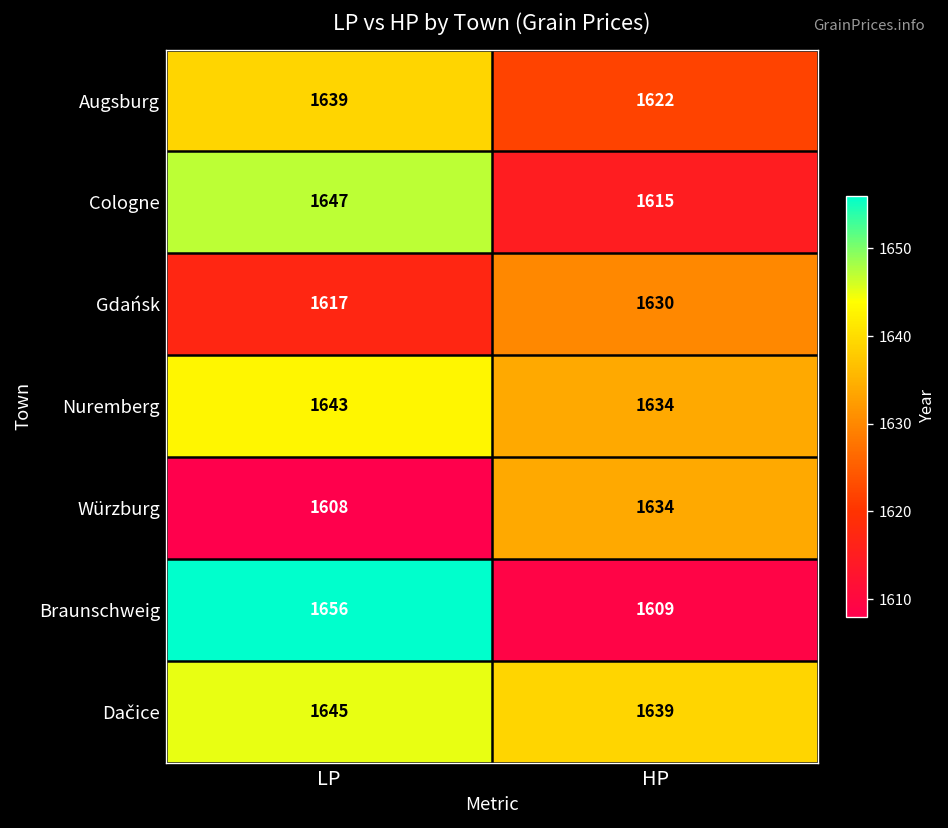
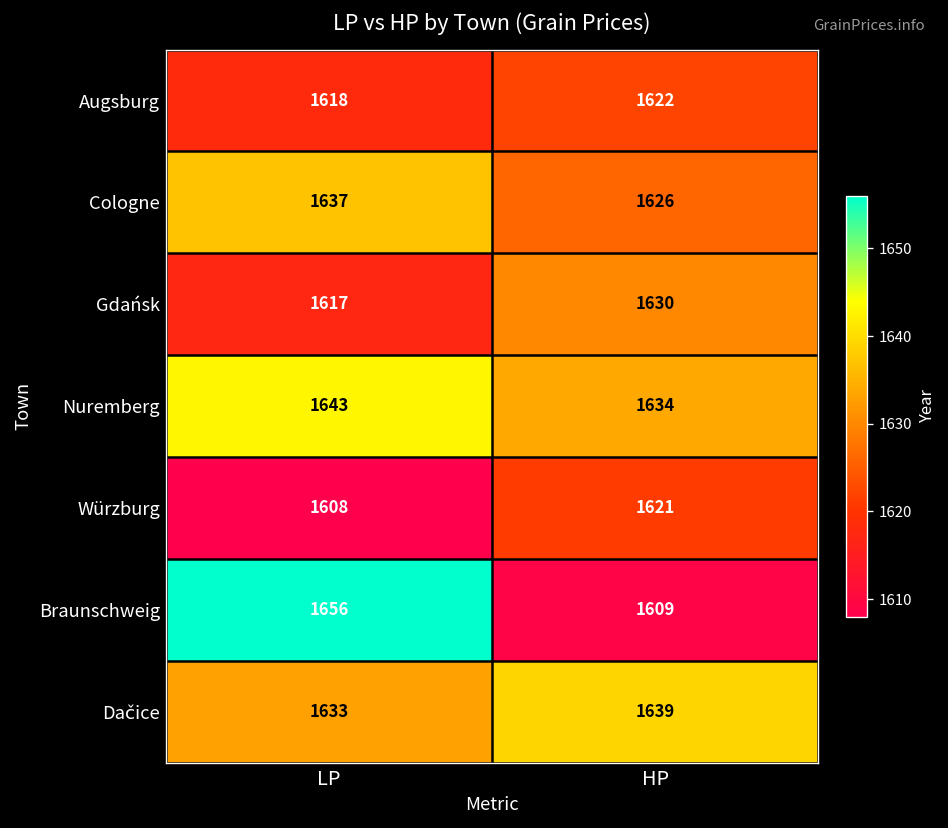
  {
    "Augsburg": {
-     "LP": 1639,
+     "LP": 1618,
      "HP": 1622
    },
    "Cologne": {
-     "LP": 1647,
-     "HP": 1615
+     "LP": 1637,
+     "HP": 1626
    },
    "Gdańsk": {
      "LP": 1617,
      "HP": 1630
    },
    "Nuremberg": {
      "LP": 1643,
      "HP": 1634
    },
    "Würzburg": {
      "LP": 1608,
-     "HP": 1634
+     "HP": 1621
    },
    "Braunschweig": {
      "LP": 1656,
      "HP": 1609
    },
    "Dačice": {
-     "LP": 1645,
+     "LP": 1633,
      "HP": 1639
    }
  }
